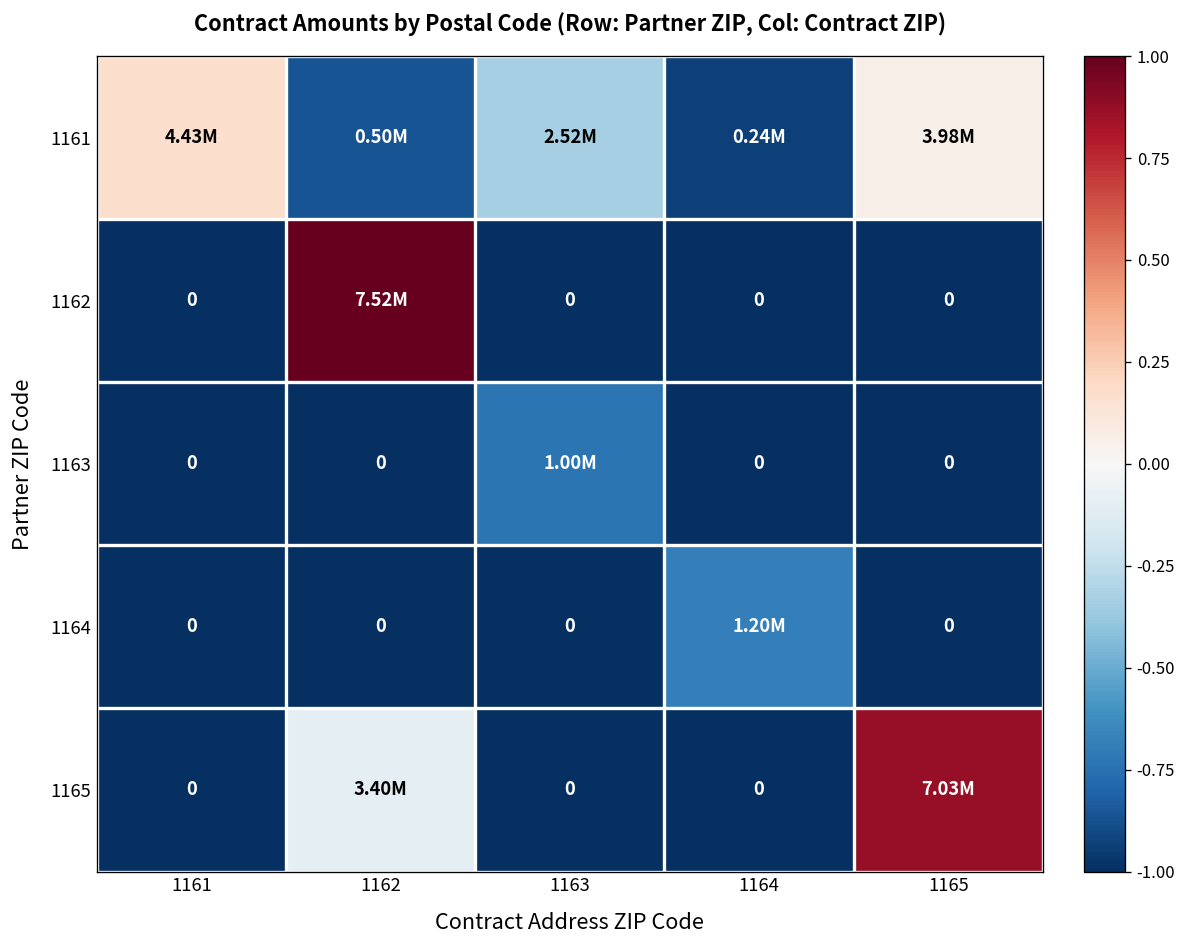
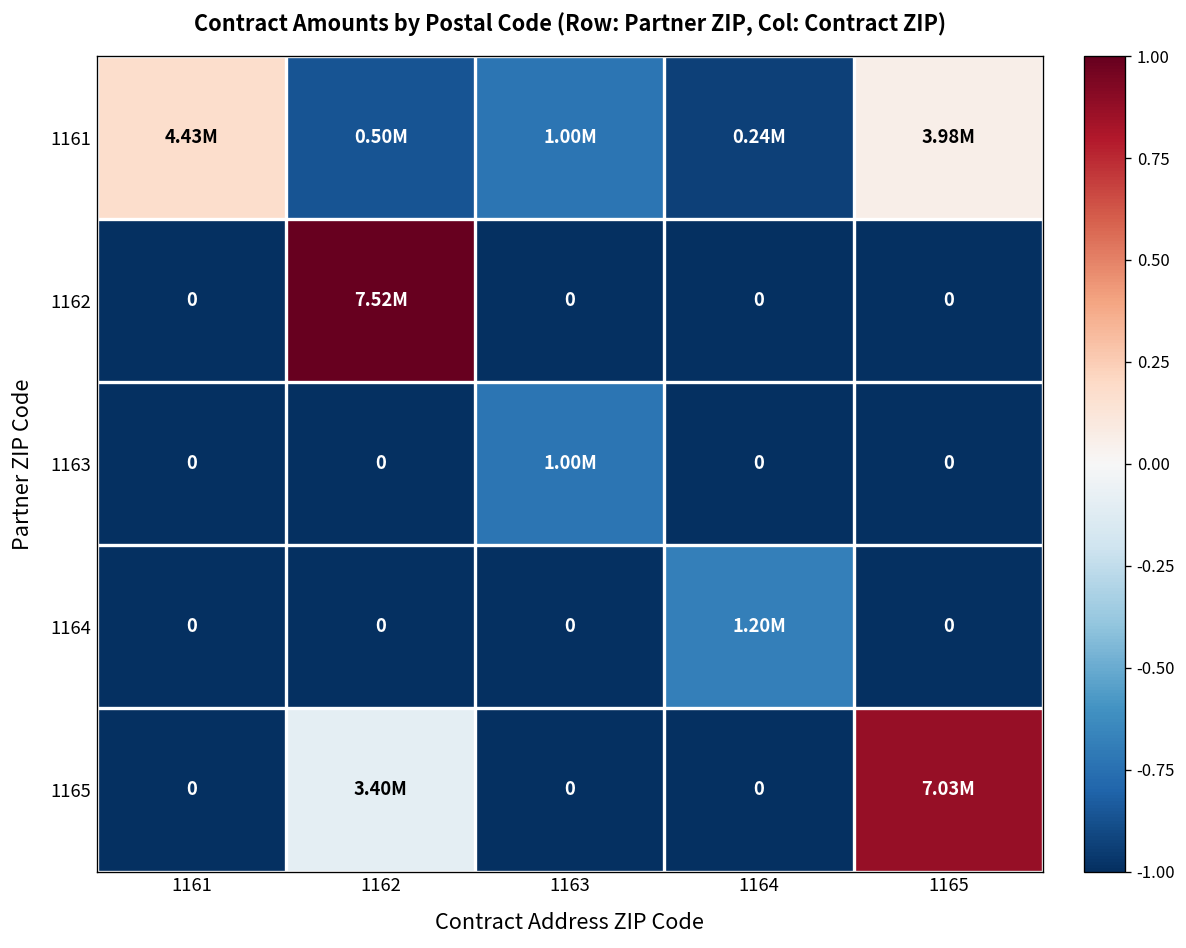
  {
    "1161": {
      "1161": "4.43M",
      "1162": "0.50M",
-     "1163": "2.52M",
+     "1163": "1.00M",
      "1164": "0.24M",
      "1165": "3.98M"
    },
    "1162": {
      "1161": "0",
      "1162": "7.52M",
      "1163": "0",
      "1164": "0",
      "1165": "0"
    },
    "1163": {
      "1161": "0",
      "1162": "0",
      "1163": "1.00M",
      "1164": "0",
      "1165": "0"
    },
    "1164": {
      "1161": "0",
      "1162": "0",
      "1163": "0",
      "1164": "1.20M",
      "1165": "0"
    },
    "1165": {
      "1161": "0",
      "1162": "3.40M",
      "1163": "0",
      "1164": "0",
      "1165": "7.03M"
    }
  }
